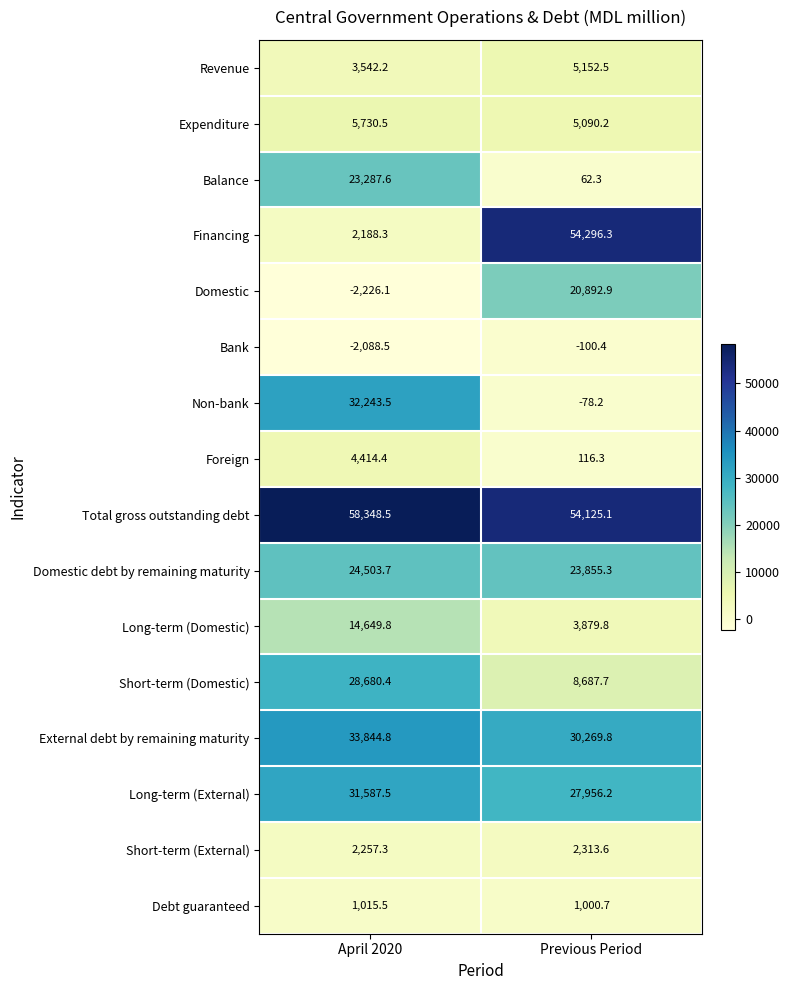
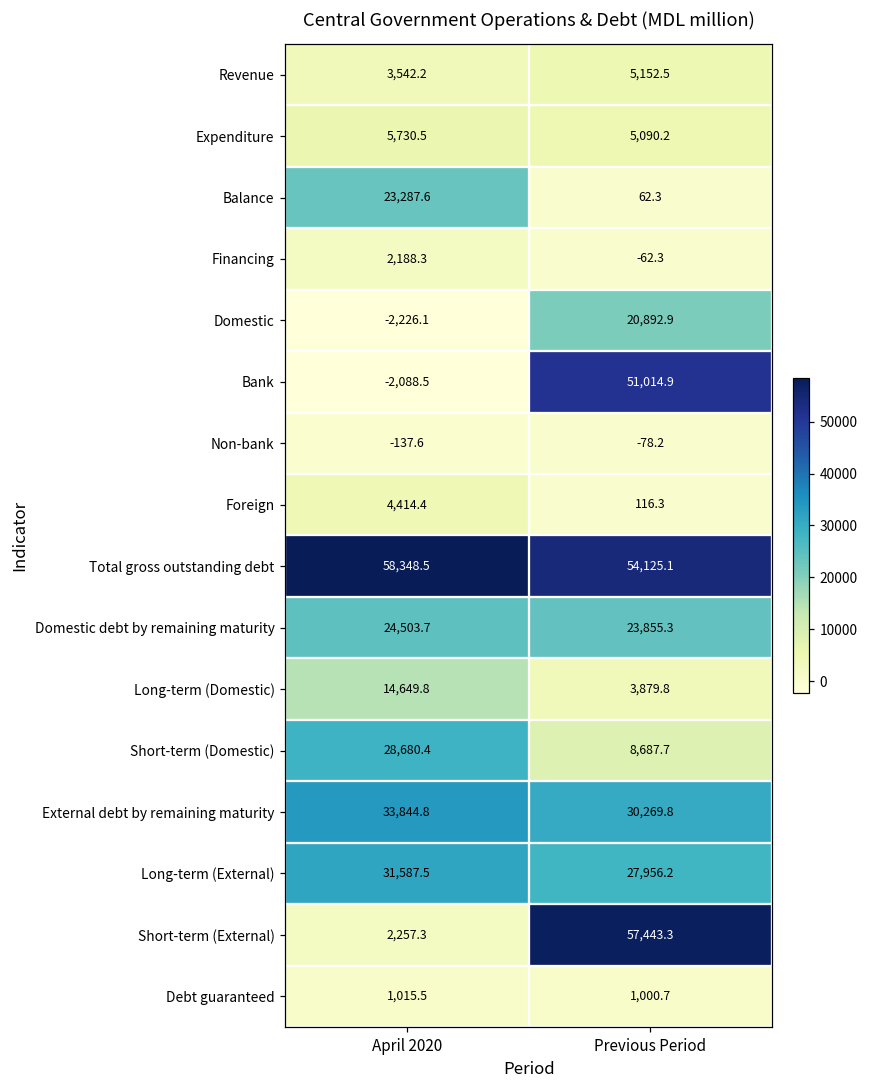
  {
    "Revenue": {
      "April 2020": "3,542.2",
      "Previous Period": "5,152.5"
    },
    "Expenditure": {
      "April 2020": "5,730.5",
      "Previous Period": "5,090.2"
    },
    "Balance": {
      "April 2020": "23,287.6",
      "Previous Period": "62.3"
    },
    "Financing": {
      "April 2020": "2,188.3",
-     "Previous Period": "54,296.3"
+     "Previous Period": "-62.3"
    },
    "Domestic": {
      "April 2020": "-2,226.1",
      "Previous Period": "20,892.9"
    },
    "Bank": {
      "April 2020": "-2,088.5",
-     "Previous Period": "-100.4"
+     "Previous Period": "51,014.9"
    },
    "Non-bank": {
-     "April 2020": "32,243.5",
+     "April 2020": "-137.6",
      "Previous Period": "-78.2"
    },
    "Foreign": {
      "April 2020": "4,414.4",
      "Previous Period": "116.3"
    },
    "Total gross outstanding debt": {
      "April 2020": "58,348.5",
      "Previous Period": "54,125.1"
    },
    "Domestic debt by remaining maturity": {
      "April 2020": "24,503.7",
      "Previous Period": "23,855.3"
    },
    "Long-term (Domestic)": {
      "April 2020": "14,649.8",
      "Previous Period": "3,879.8"
    },
    "Short-term (Domestic)": {
      "April 2020": "28,680.4",
      "Previous Period": "8,687.7"
    },
    "External debt by remaining maturity": {
      "April 2020": "33,844.8",
      "Previous Period": "30,269.8"
    },
    "Long-term (External)": {
      "April 2020": "31,587.5",
      "Previous Period": "27,956.2"
    },
    "Short-term (External)": {
      "April 2020": "2,257.3",
-     "Previous Period": "2,313.6"
+     "Previous Period": "57,443.3"
    },
    "Debt guaranteed": {
      "April 2020": "1,015.5",
      "Previous Period": "1,000.7"
    }
  }
